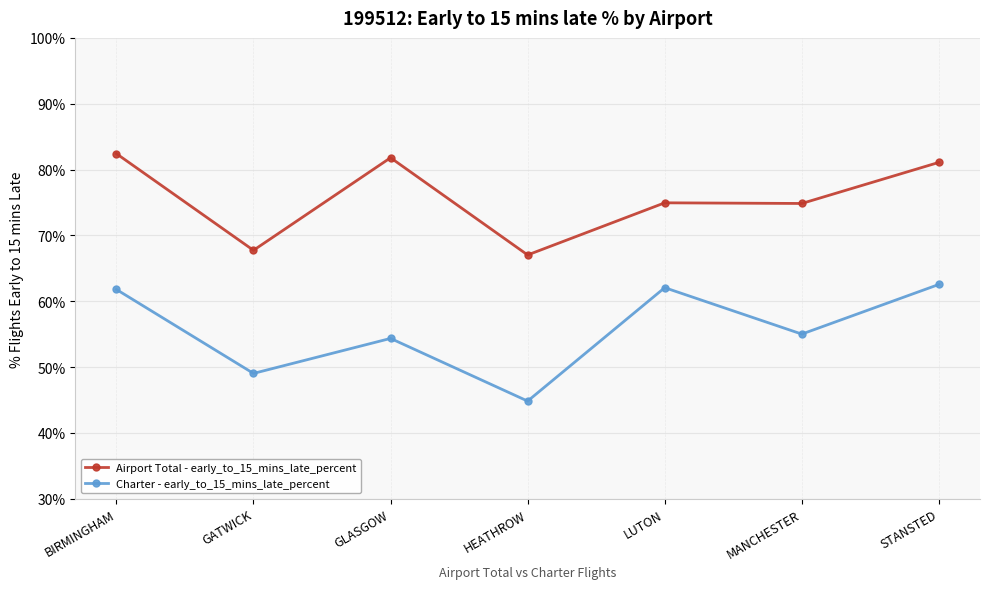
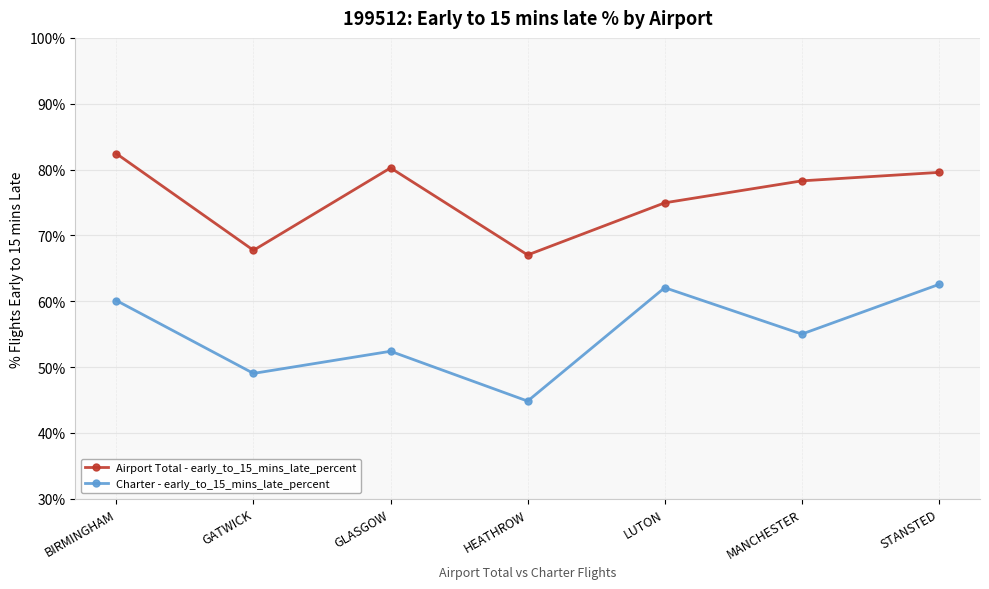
  {
    "Airport Total - early_to_15_mins_late_percent": {
      "BIRMINGHAM": "82%",
      "GATWICK": "68%",
-     "GLASGOW": "82%",
+     "GLASGOW": "80%",
      "HEATHROW": "67%",
      "LUTON": "75%",
-     "MANCHESTER": "75%",
-     "STANSTED": "81%"
+     "MANCHESTER": "78%",
+     "STANSTED": "80%"
    },
    "Charter - early_to_15_mins_late_percent": {
-     "BIRMINGHAM": "62%",
+     "BIRMINGHAM": "60%",
      "GATWICK": "49%",
-     "GLASGOW": "54%",
+     "GLASGOW": "52%",
      "HEATHROW": "45%",
      "LUTON": "62%",
      "MANCHESTER": "55%",
      "STANSTED": "63%"
    }
  }
